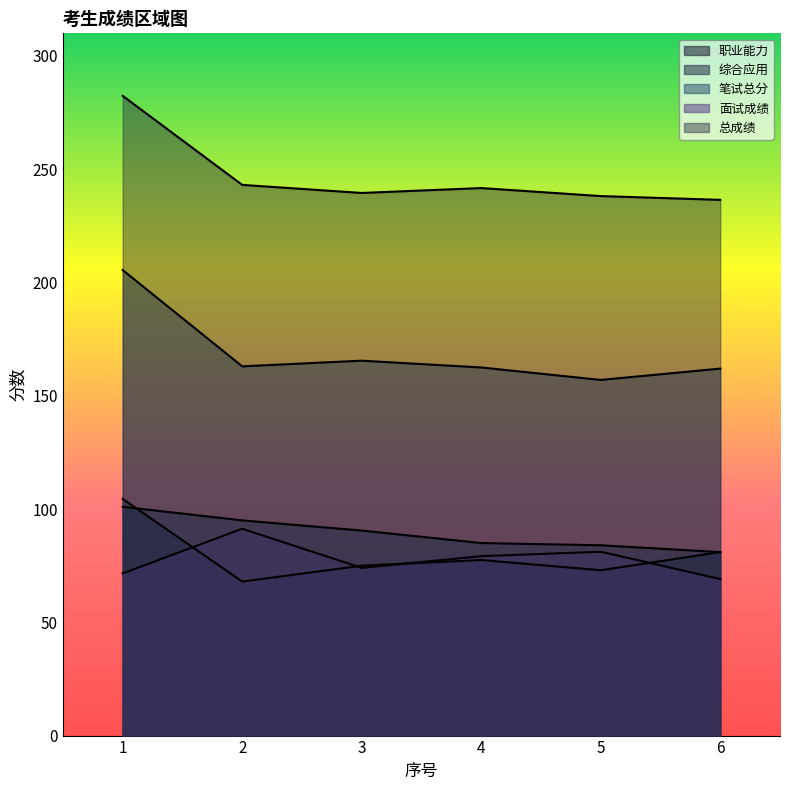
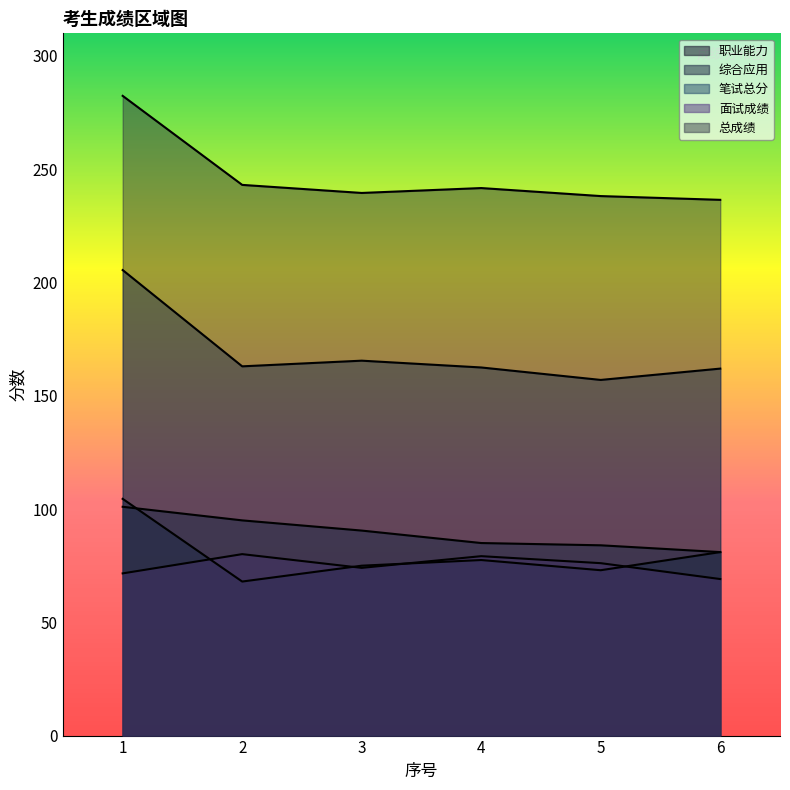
  {
    "面试成绩": {
      "1": 72,
-     "2": 91,
+     "2": 80,
      "4": 79,
-     "5": 81,
+     "5": 76,
      "6": 69
    }
  }
